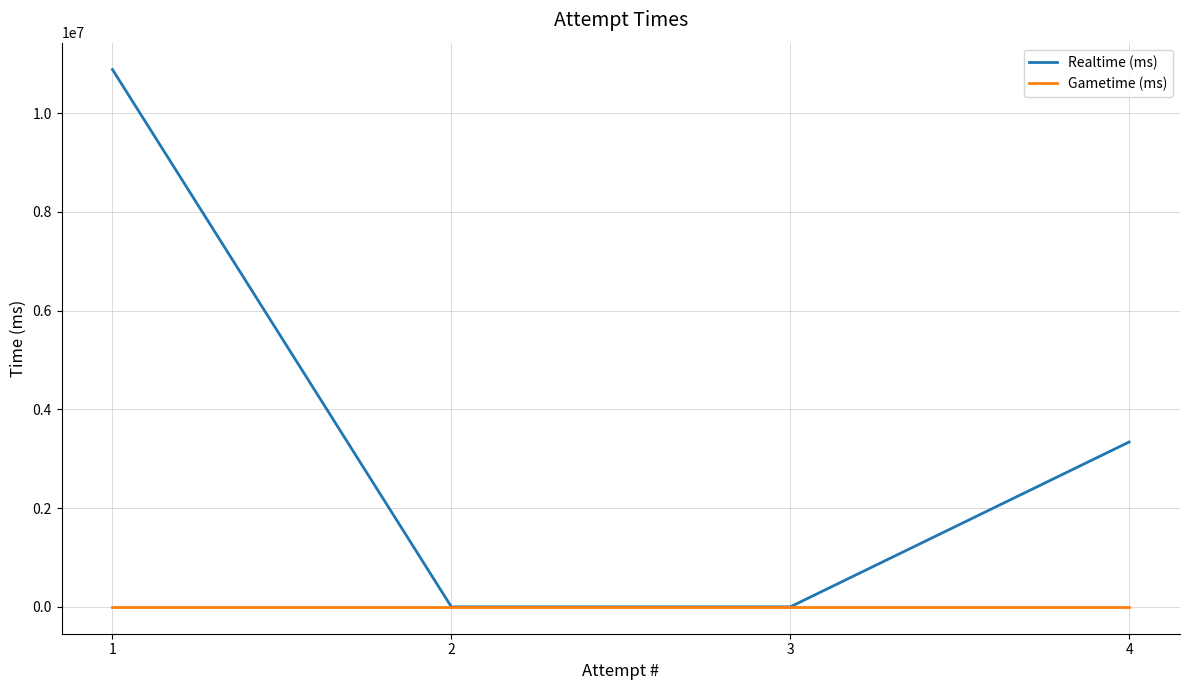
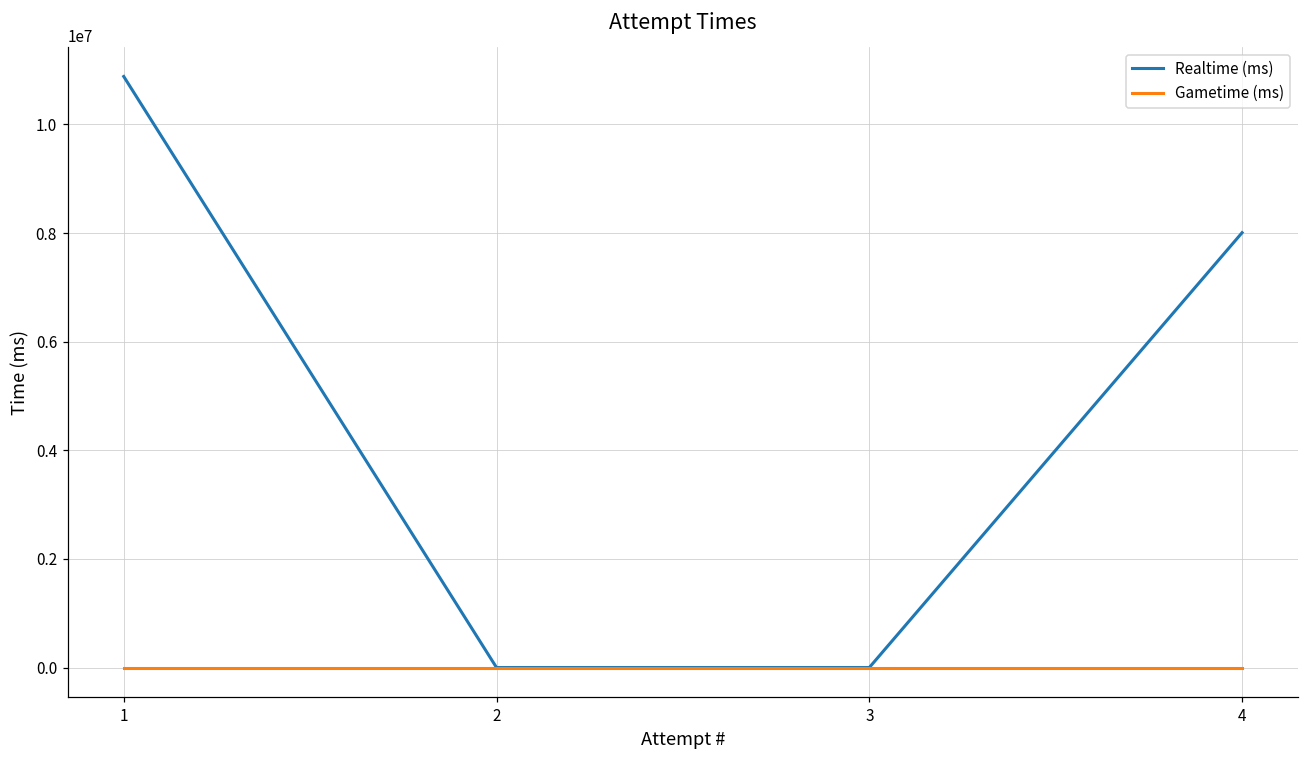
  {
    "Realtime (ms)": {
      "1": 10900000,
-     "4": 3300000
+     "4": 8000000
    },
    "Gametime (ms)": {
      "1": 0,
      "4": 0
    }
  }
